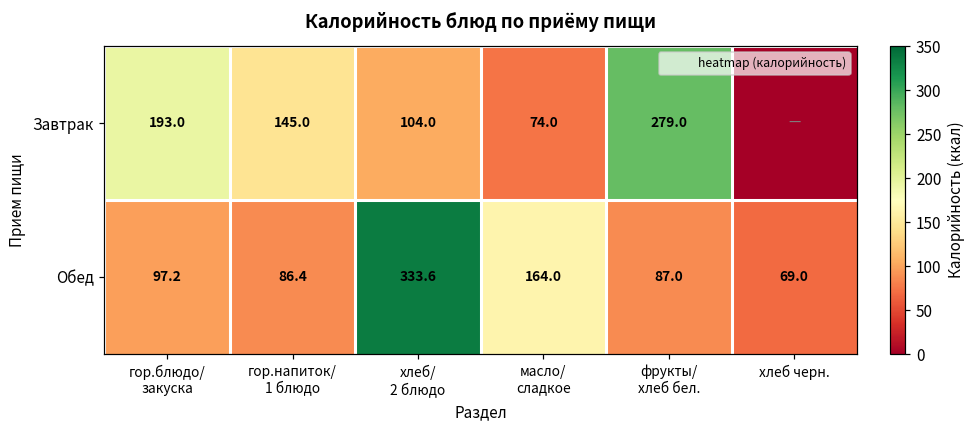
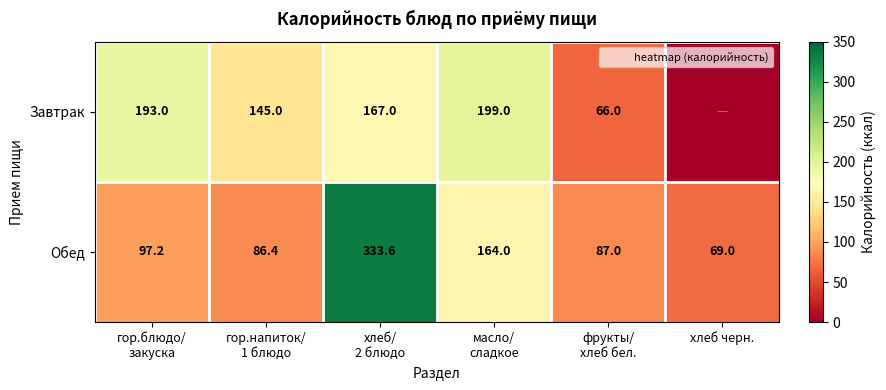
  {
    "Завтрак": {
      "гор.блюдо/ закуска": 193.0,
      "гор.напиток/ 1 блюдо": 145.0,
-     "хлеб/ 2 блюдо": 104.0,
-     "масло/ сладкое": 74.0,
-     "фрукты/ хлеб бел.": 279.0
+     "хлеб/ 2 блюдо": 167.0,
+     "масло/ сладкое": 199.0,
+     "фрукты/ хлеб бел.": 66.0
    },
    "Обед": {
      "гор.блюдо/ закуска": 97.2,
      "гор.напиток/ 1 блюдо": 86.4,
      "хлеб/ 2 блюдо": 333.6,
      "масло/ сладкое": 164.0,
      "фрукты/ хлеб бел.": 87.0,
      "хлеб черн.": 69.0
    }
  }
